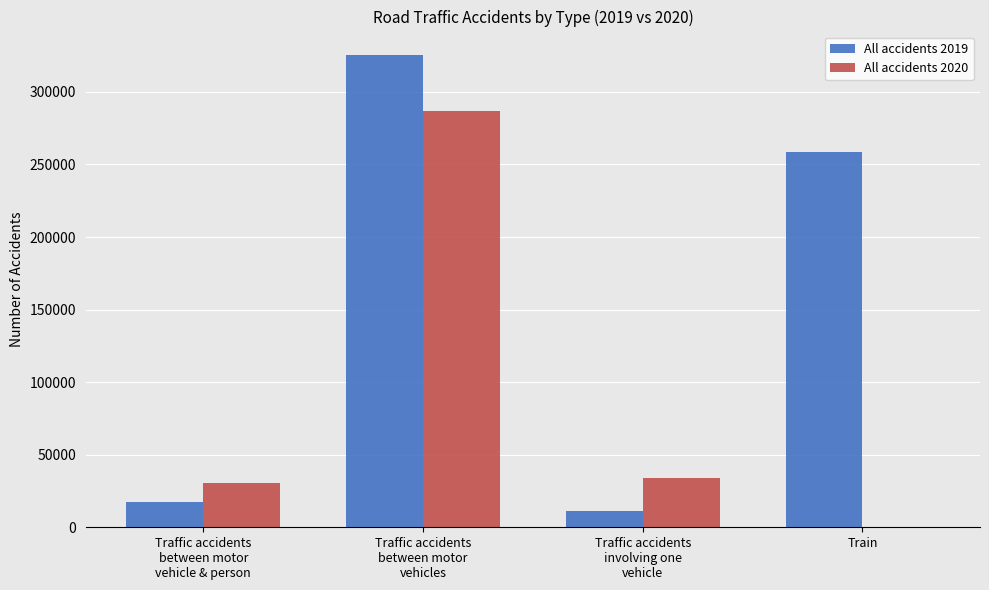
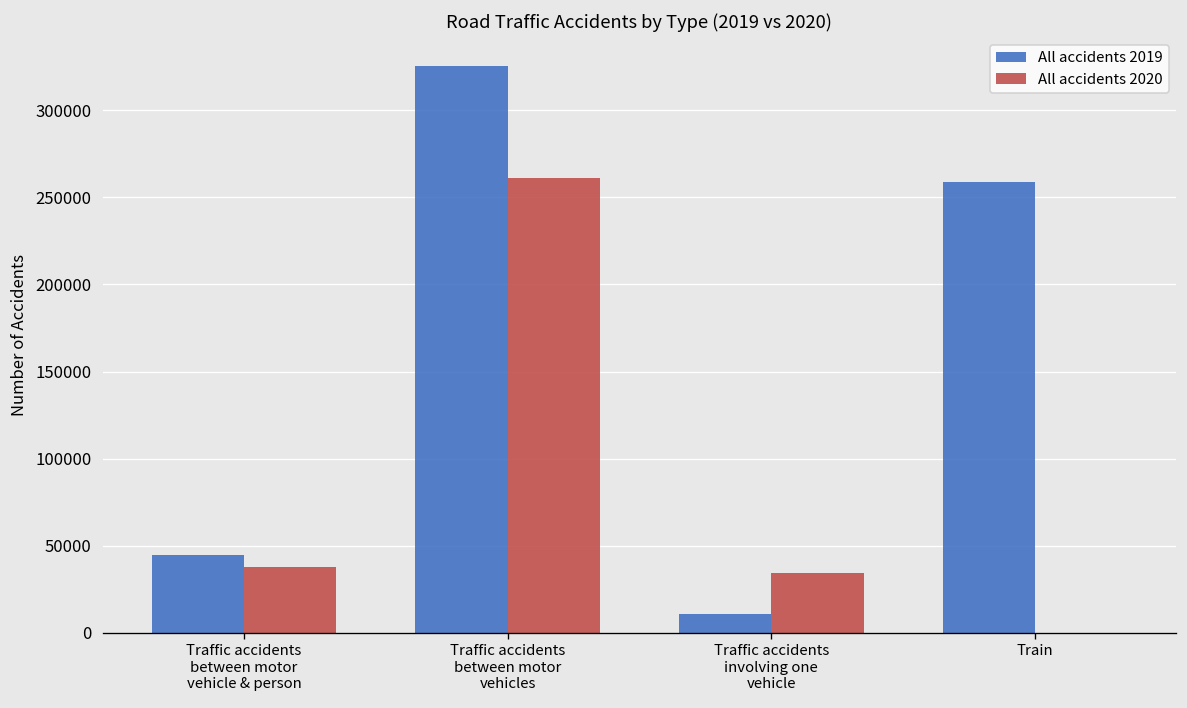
  {
    "All accidents 2019": {
-     "Traffic accidents between motor vehicle & person": 17000,
+     "Traffic accidents between motor vehicle & person": 45000,
      "Traffic accidents between motor vehicles": 325000,
      "Traffic accidents involving one vehicle": 11000,
      "Train": 259000
    },
    "All accidents 2020": {
-     "Traffic accidents between motor vehicle & person": 31000,
-     "Traffic accidents between motor vehicles": 287000,
+     "Traffic accidents between motor vehicle & person": 38000,
+     "Traffic accidents between motor vehicles": 261000,
      "Traffic accidents involving one vehicle": 34000
    }
  }
